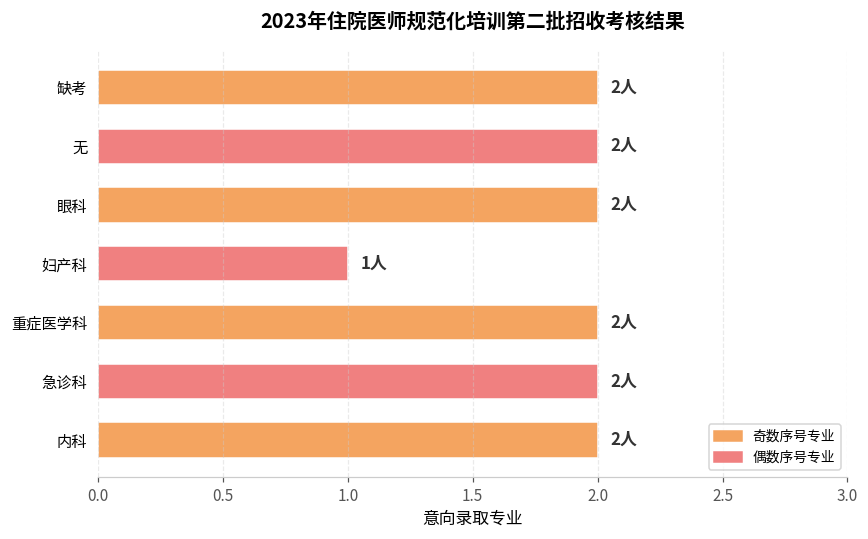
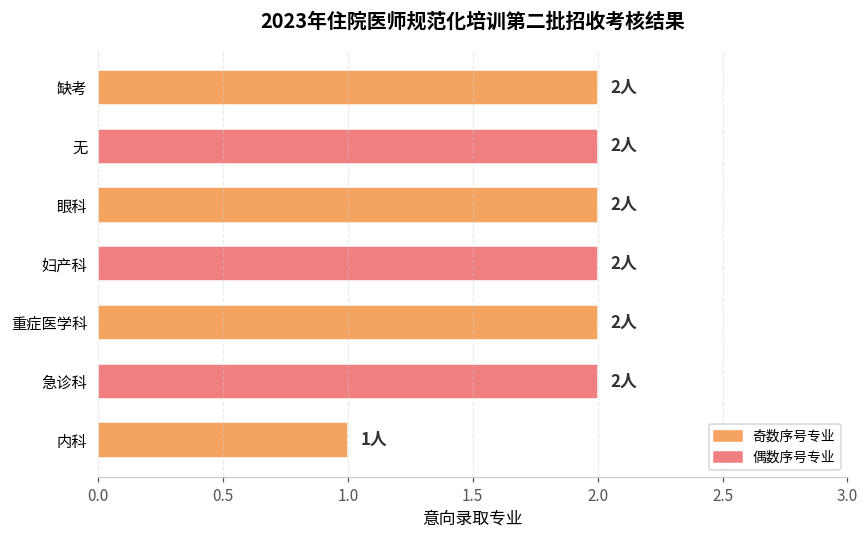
  {
    "缺考": "2人",
    "无": "2人",
    "眼科": "2人",
-   "妇产科": "1人",
+   "妇产科": "2人",
    "重症医学科": "2人",
    "急诊科": "2人",
-   "内科": "2人"
+   "内科": "1人"
  }
